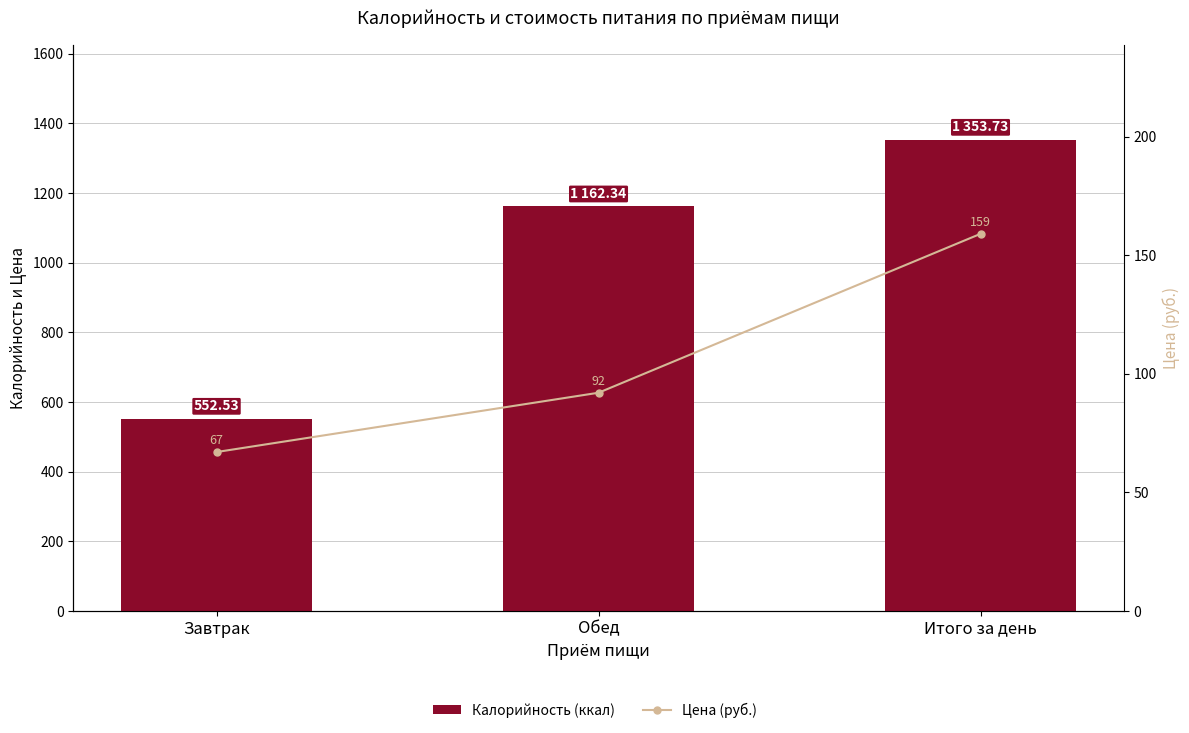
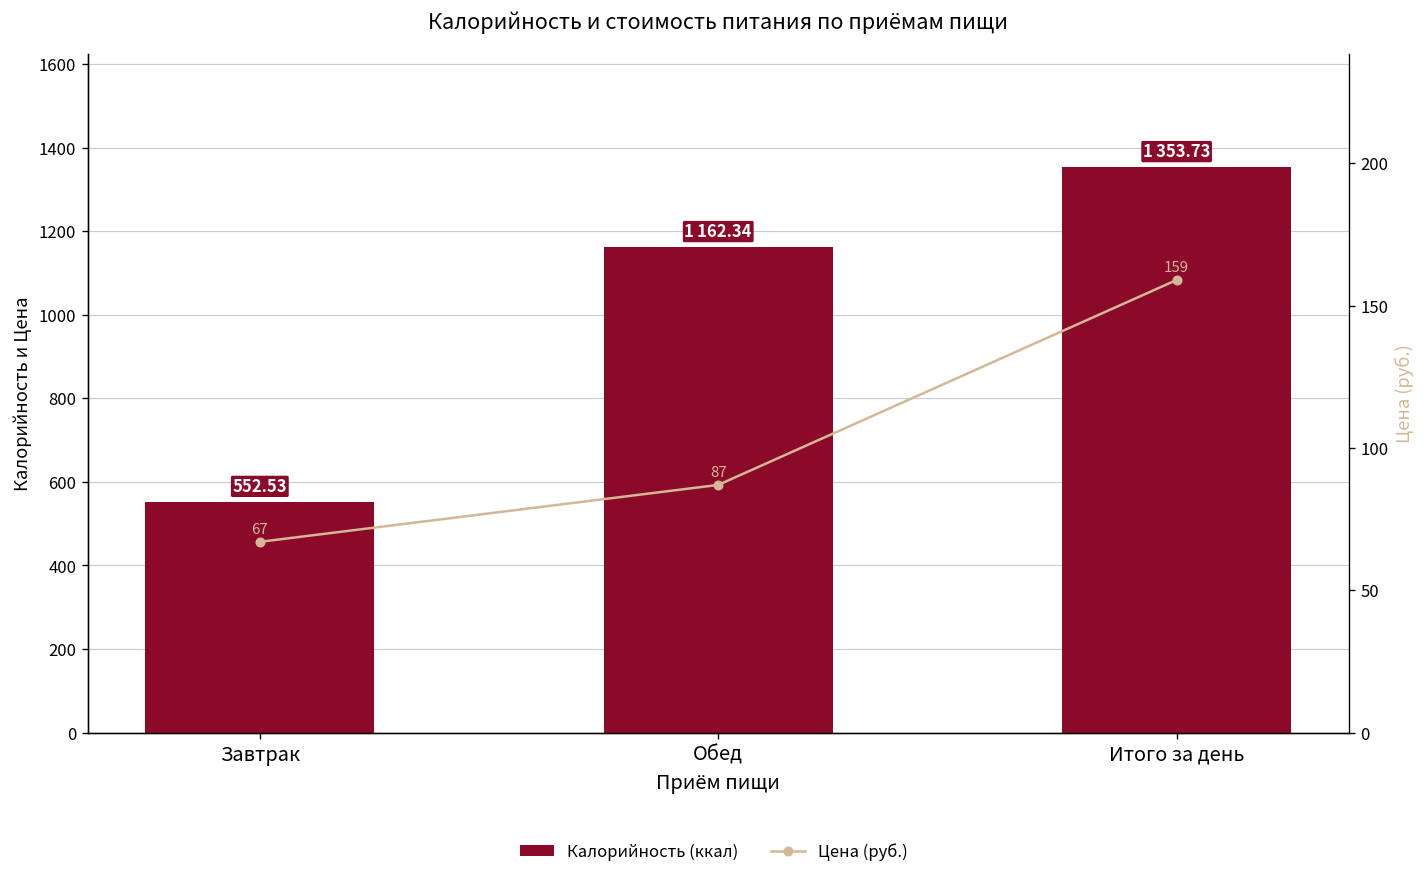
  {
    "Цена (руб.)": {
      "Завтрак": 67,
-     "Обед": 92,
+     "Обед": 87,
      "Итого за день": 159
    }
  }
